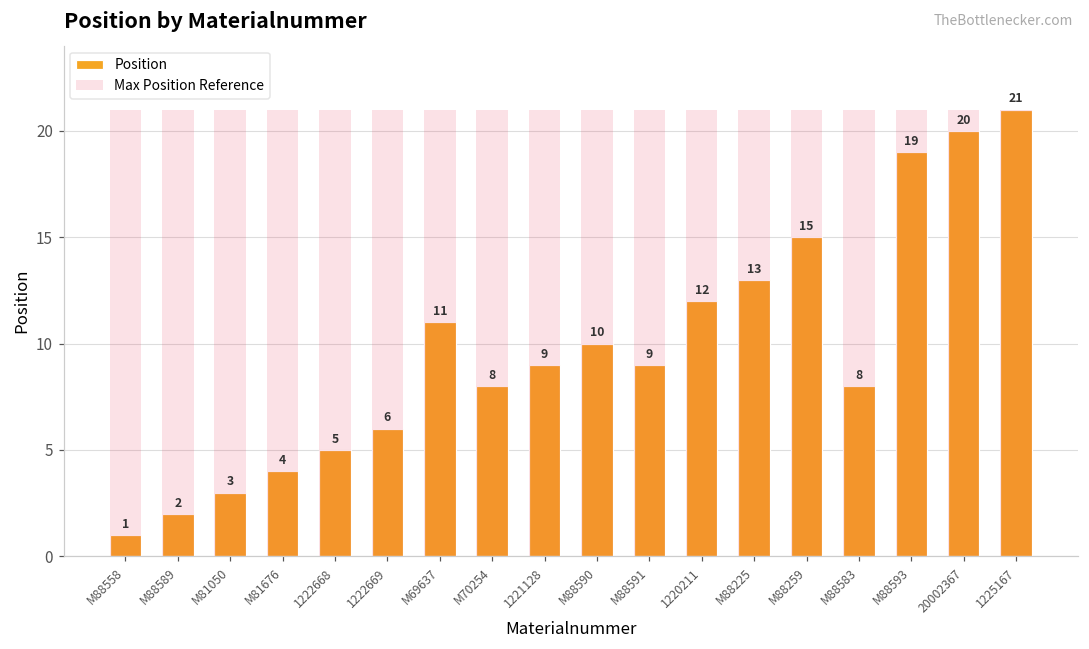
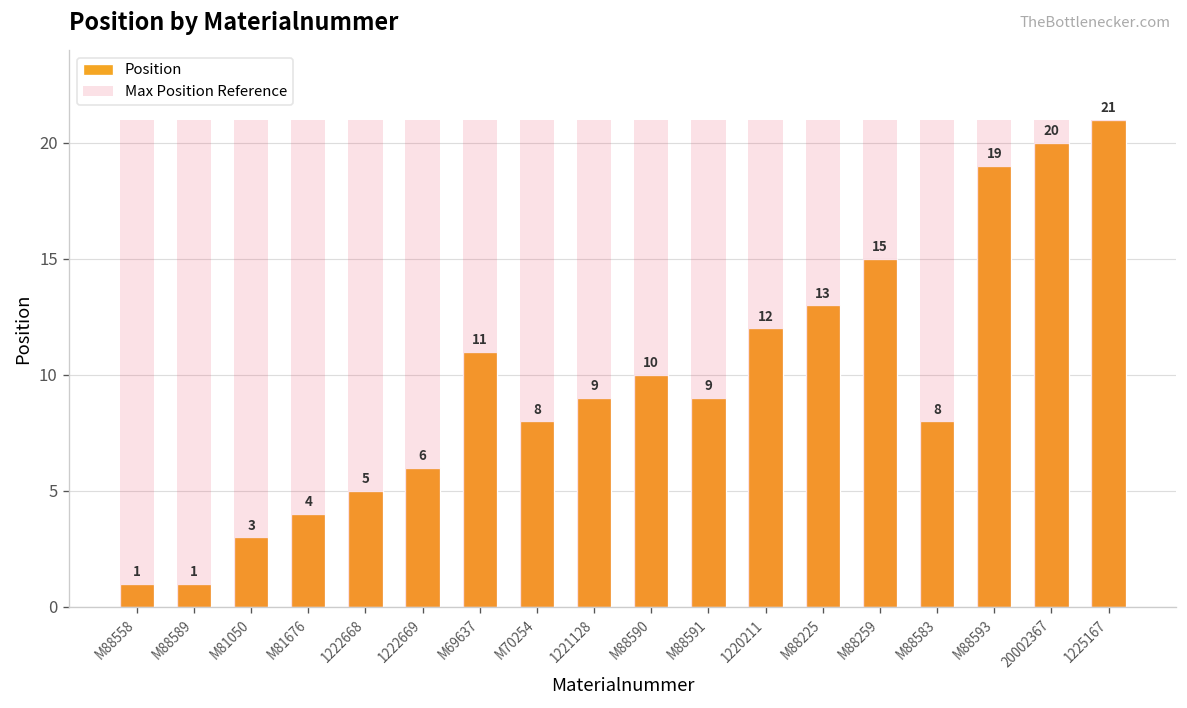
  {
    "Position": {
-     "M88589": 2,
+     "M88589": 1,
      "1225167": 21
    },
    "Max Position Reference": {
      "1225167": 21
    }
  }
